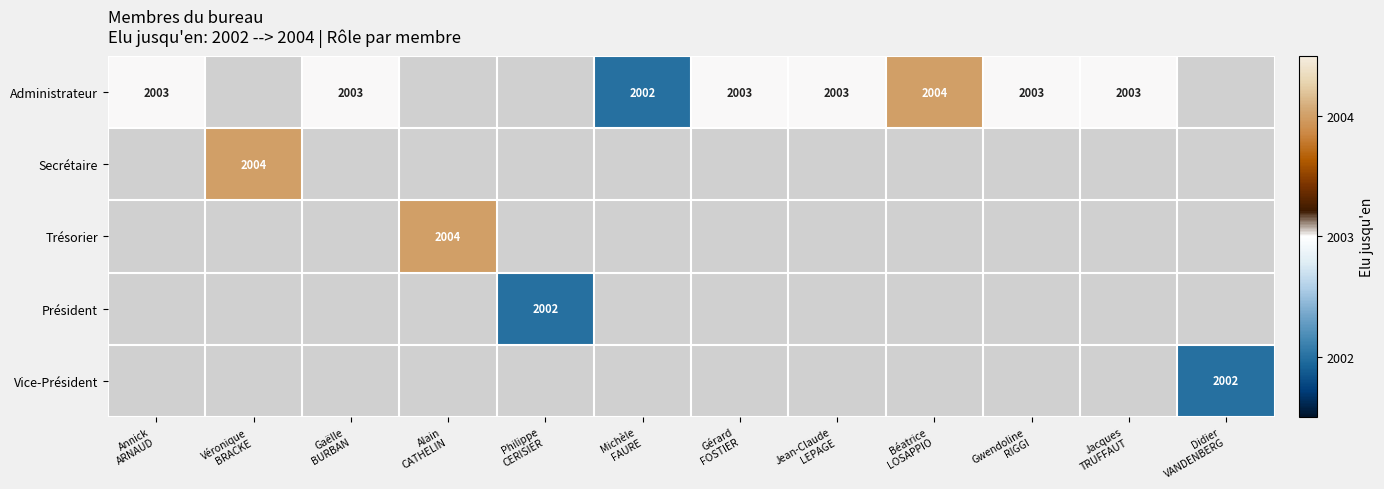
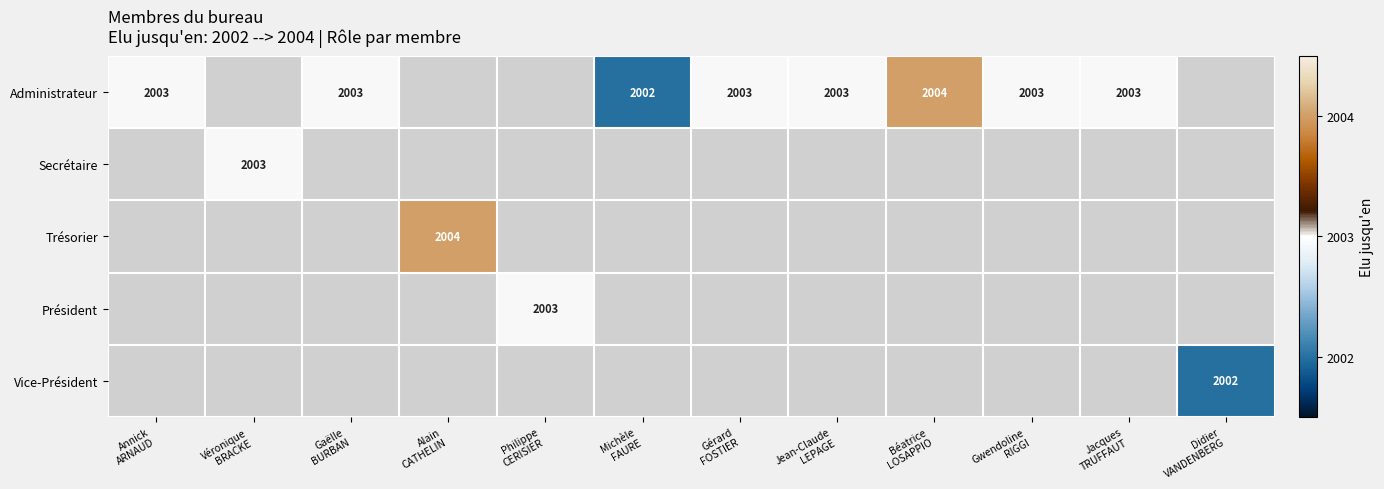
  {
    "Administrateur": {
      "Annick ARNAUD": 2003,
      "Gaëlle BURBAN": 2003,
      "Michèle FAURE": 2002,
      "Gérard FOSTIER": 2003,
      "Jean-Claude LEPAGE": 2003,
      "Béatrice LOSAPPIO": 2004,
      "Gwendoline RIGGI": 2003,
      "Jacques TRUFFAUT": 2003
    },
    "Secrétaire": {
-     "Véronique BRACKE": 2004
+     "Véronique BRACKE": 2003
    },
    "Trésorier": {
      "Alain CATHELIN": 2004
    },
    "Président": {
-     "Philippe CERISIER": 2002
+     "Philippe CERISIER": 2003
    },
    "Vice-Président": {
      "Didier VANDENBERG": 2002
    }
  }
